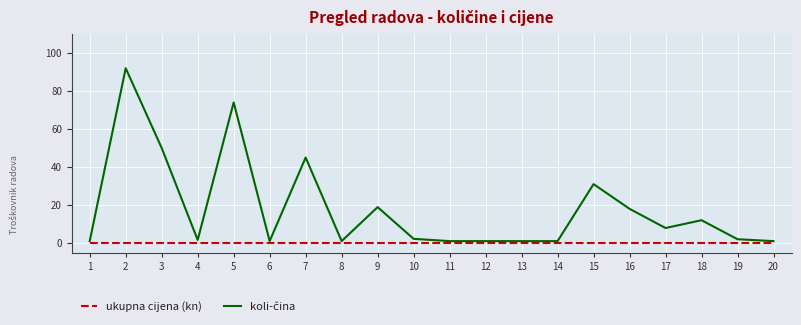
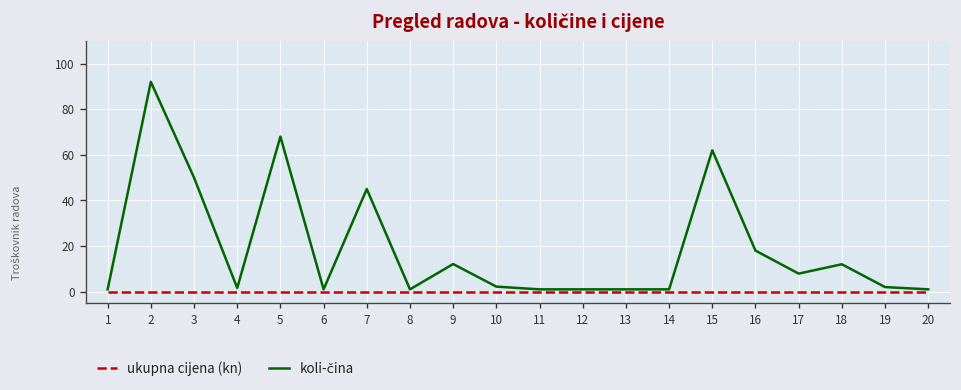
  {
    "ukupna cijena (kn)": {
      "2": 0,
      "3": 0,
      "4": 0,
      "5": 0,
      "7": 0,
      "9": 0,
      "10": 0,
      "15": 0,
      "16": 0,
      "17": 0,
      "18": 0,
      "19": 0
    },
    "koli-čina": {
      "2": 92,
      "3": 50,
      "4": 2,
-     "5": 74,
+     "5": 68,
      "7": 45,
-     "9": 19,
+     "9": 12,
      "10": 2,
-     "15": 31,
+     "15": 62,
      "16": 18,
      "17": 8,
      "18": 12,
      "19": 2
    }
  }
